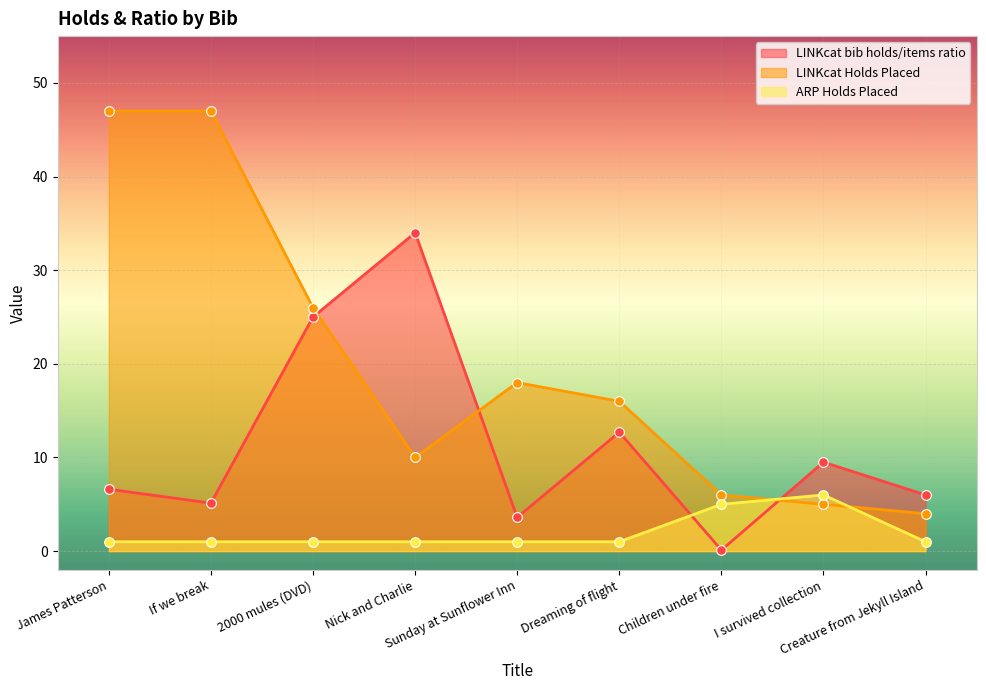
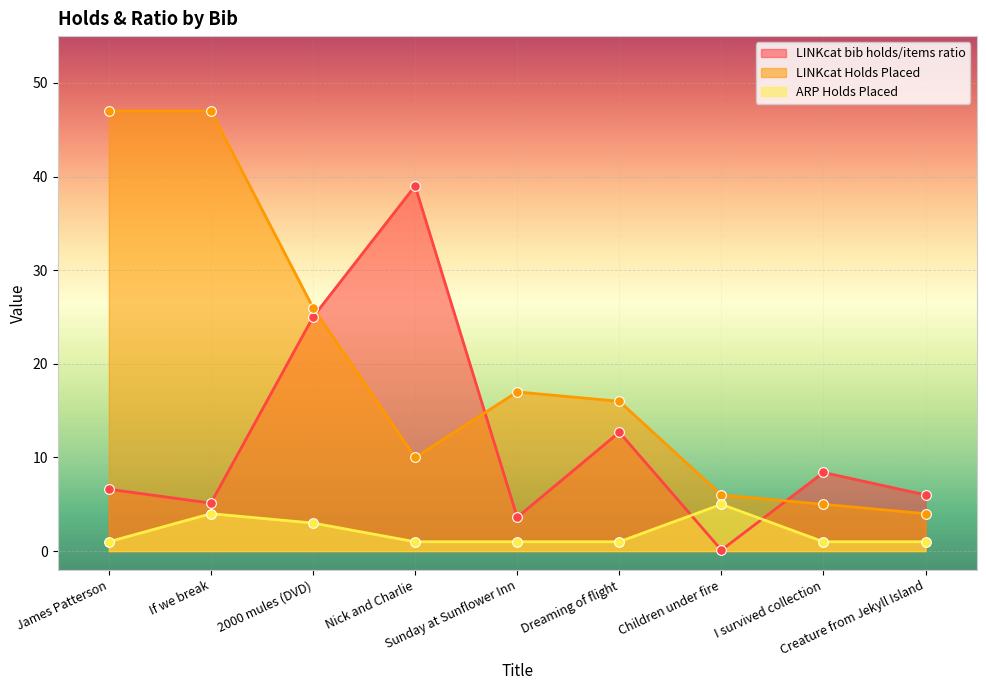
  {
    "LINKcat bib holds/items ratio": {
      "James Patterson": 7,
      "If we break": 5,
      "2000 mules (DVD)": 25,
-     "Nick and Charlie": 34,
+     "Nick and Charlie": 39,
      "Sunday at Sunflower Inn": 4,
      "Dreaming of flight": 13,
      "Children under fire": 0,
-     "I survived collection": 10,
+     "I survived collection": 8,
      "Creature from Jekyll Island": 6
    },
    "LINKcat Holds Placed": {
      "James Patterson": 47,
      "If we break": 47,
      "2000 mules (DVD)": 26,
      "Nick and Charlie": 10,
-     "Sunday at Sunflower Inn": 18,
+     "Sunday at Sunflower Inn": 17,
      "Dreaming of flight": 16,
      "Children under fire": 6,
      "I survived collection": 5,
      "Creature from Jekyll Island": 4
    },
    "ARP Holds Placed": {
      "James Patterson": 1,
-     "If we break": 1,
-     "2000 mules (DVD)": 1,
+     "If we break": 4,
+     "2000 mules (DVD)": 3,
      "Nick and Charlie": 1,
      "Sunday at Sunflower Inn": 1,
      "Dreaming of flight": 1,
      "Children under fire": 5,
-     "I survived collection": 6,
+     "I survived collection": 1,
      "Creature from Jekyll Island": 1
    }
  }
